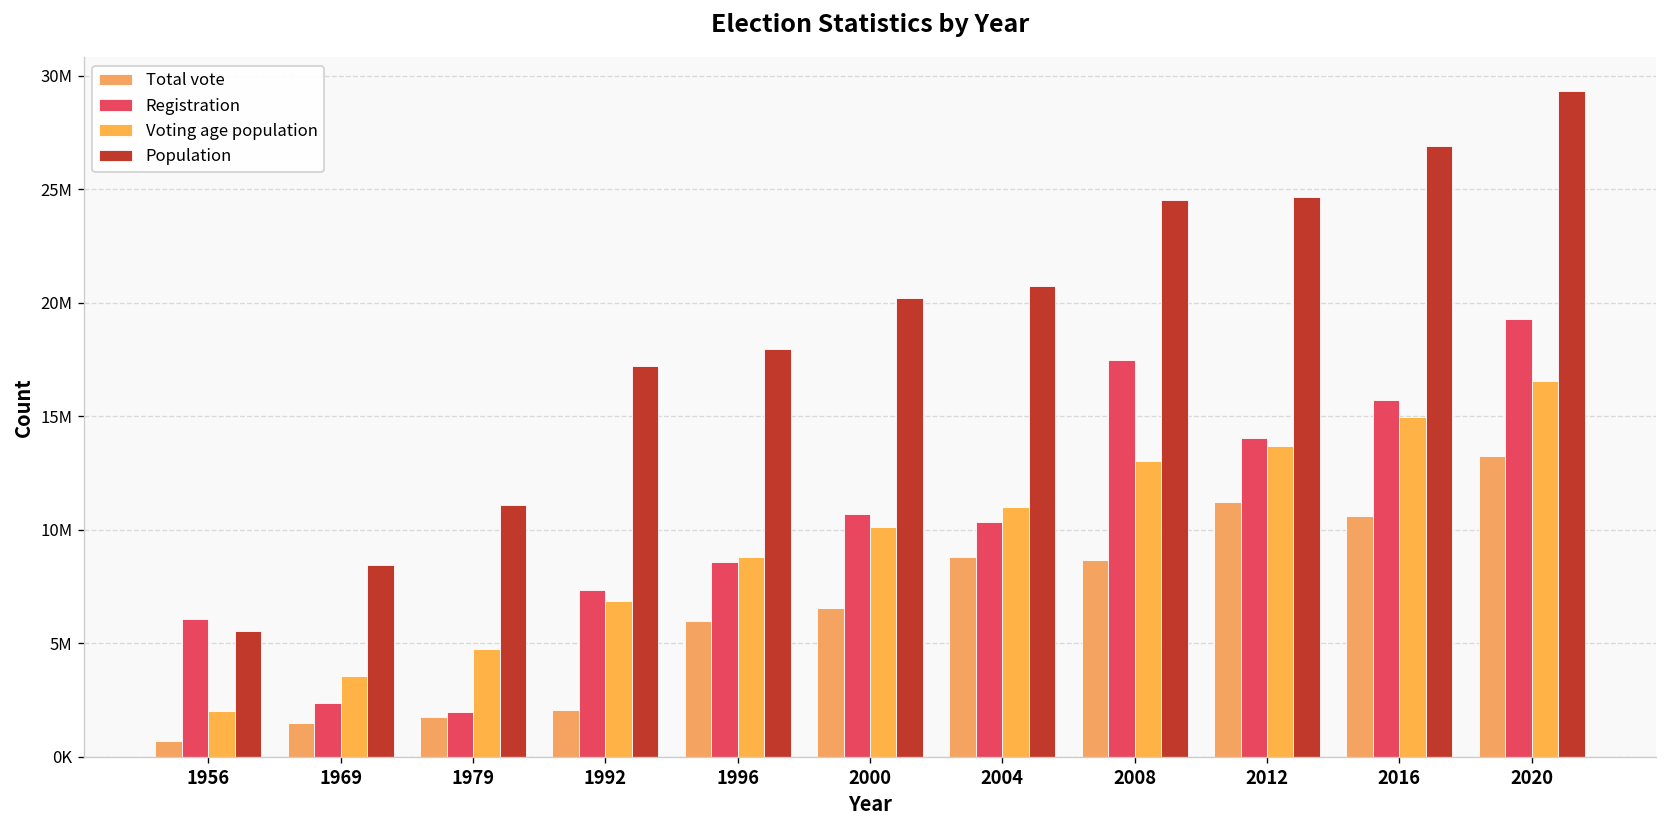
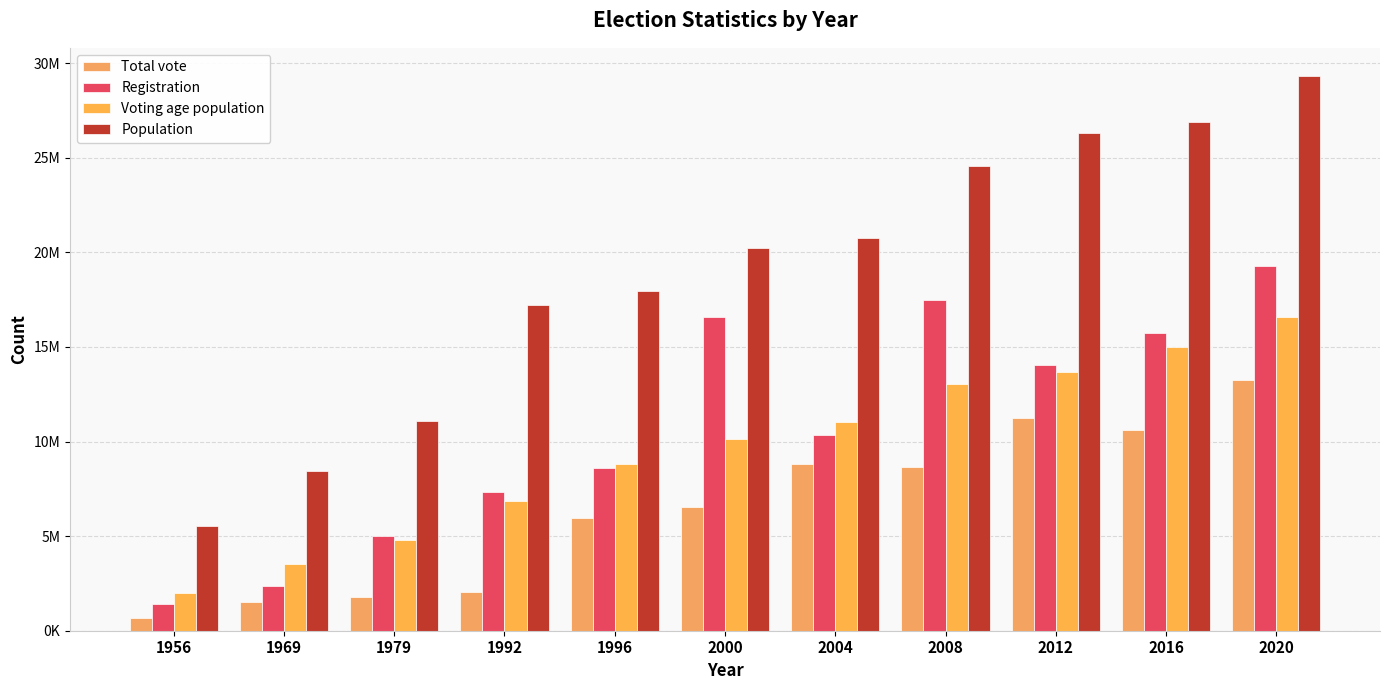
  {
    "Registration": {
-     "1956": 6100000,
+     "1956": 1400000,
      "1969": 2400000,
-     "1979": 2000000,
+     "1979": 5000000,
      "1992": 7300000,
      "1996": 8600000,
-     "2000": 10700000,
+     "2000": 16600000,
      "2004": 10400000,
      "2008": 17500000,
      "2012": 14000000,
      "2016": 15700000,
      "2020": 19300000
    },
    "Population": {
      "1956": 5600000,
      "1969": 8400000,
      "1979": 11100000,
      "1992": 17200000,
      "1996": 18000000,
      "2000": 20200000,
      "2004": 20800000,
      "2008": 24500000,
-     "2012": 24700000,
+     "2012": 26300000,
      "2016": 26900000,
      "2020": 29300000
    }
  }
